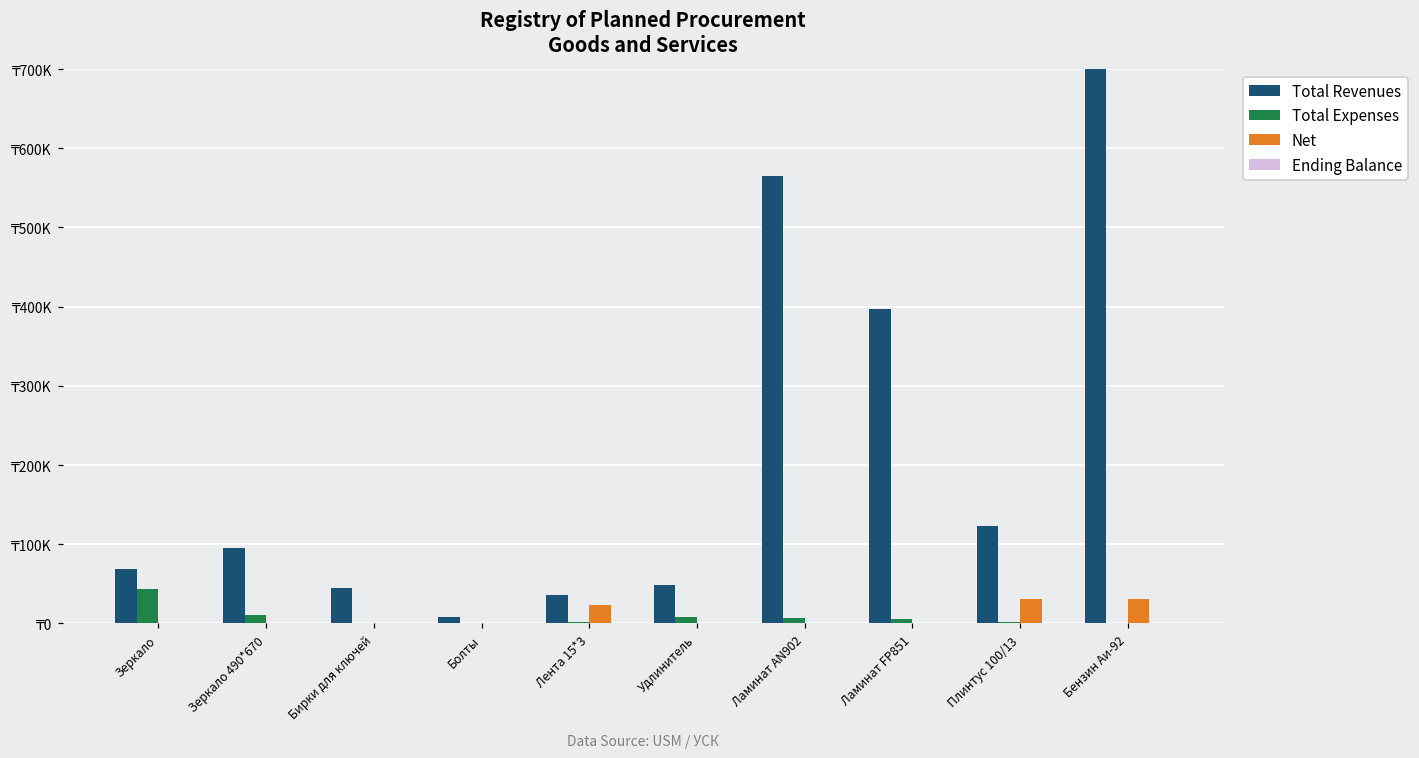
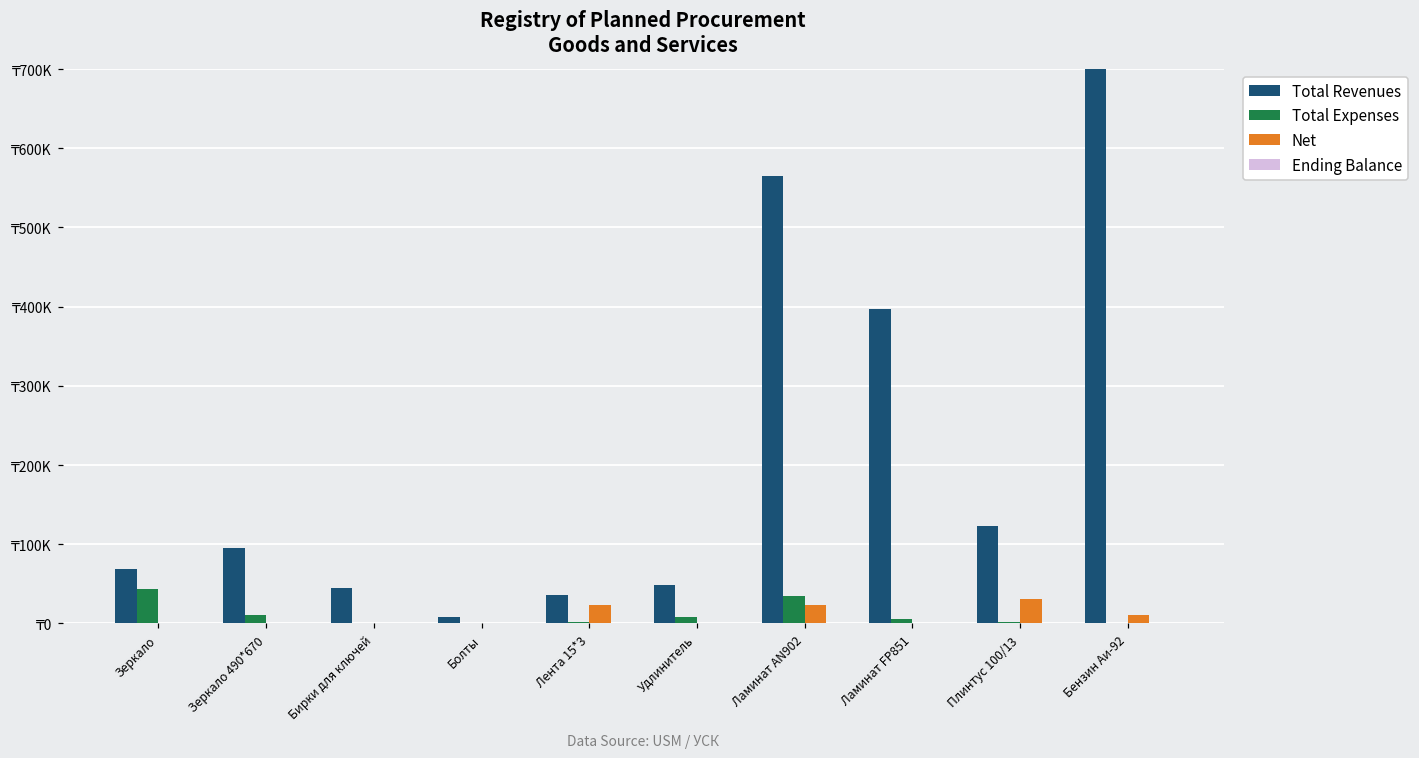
  {
    "Total Revenues": {
      "Зеркало": "₸70000",
      "Зеркало 490*670": "₸100000",
      "Бирки для ключей": "₸40000",
      "Болты": "₸10000",
      "Лента 15*3": "₸40000",
      "Удлинитель": "₸50000",
      "Ламинат AN902": "₸560000",
      "Ламинат FP851": "₸400000",
      "Плинтус 100/13": "₸120000"
    },
    "Total Expenses": {
      "Зеркало": "₸40000",
      "Зеркало 490*670": "₸10000",
      "Удлинитель": "₸10000",
-     "Ламинат AN902": "₸10000",
+     "Ламинат AN902": "₸30000",
      "Ламинат FP851": "₸0"
    },
    "Net": {
      "Лента 15*3": "₸20000",
-     "Ламинат AN902": "₸0",
+     "Ламинат AN902": "₸20000",
      "Плинтус 100/13": "₸30000",
-     "Бензин Аи-92": "₸30000"
+     "Бензин Аи-92": "₸10000"
    },
    "Ending Balance": {
      "Зеркало": "₸0",
      "Зеркало 490*670": "₸0",
      "Бирки для ключей": "₸0",
      "Болты": "₸0",
      "Лента 15*3": "₸0",
      "Удлинитель": "₸0",
      "Ламинат AN902": "₸0",
      "Ламинат FP851": "₸0",
      "Плинтус 100/13": "₸0",
      "Бензин Аи-92": "₸0"
    }
  }
